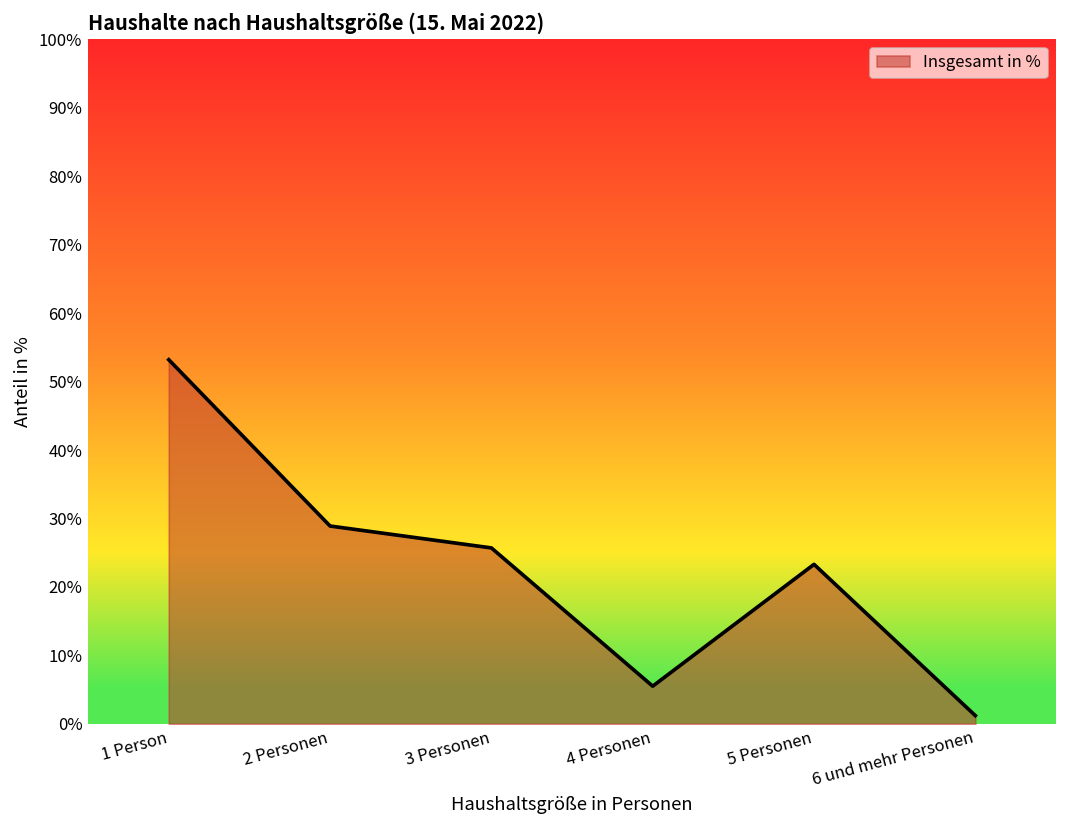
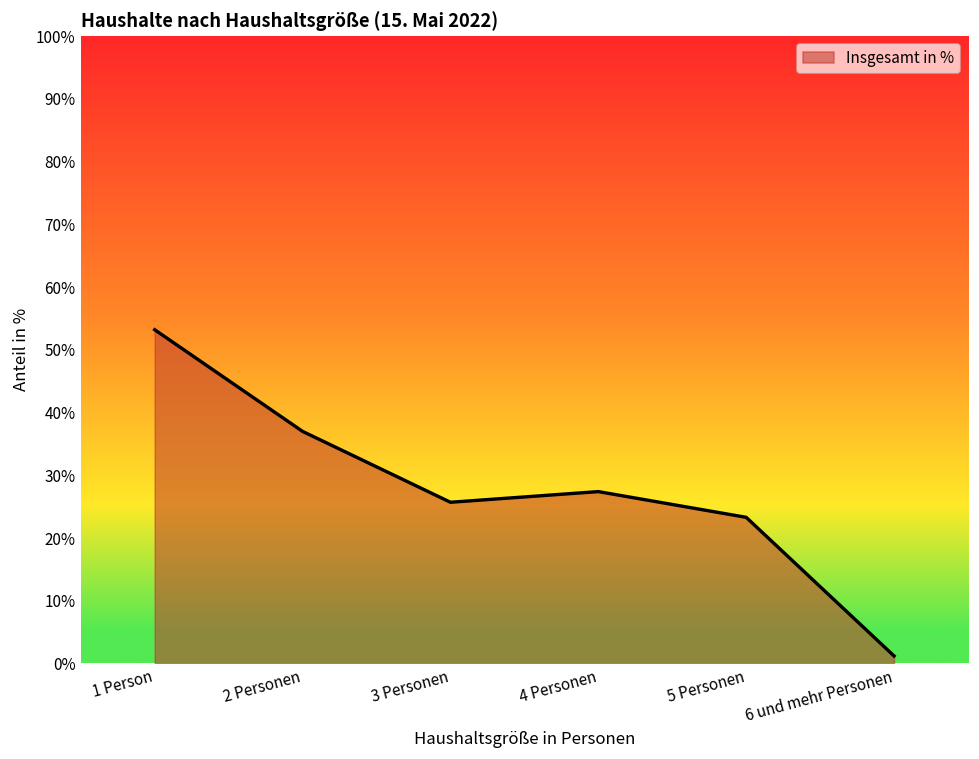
  {
    "1 Person": "53%",
-   "2 Personen": "29%",
+   "2 Personen": "37%",
    "3 Personen": "26%",
-   "4 Personen": "6%",
+   "4 Personen": "27%",
    "5 Personen": "23%",
    "6 und mehr Personen": "1%"
  }
